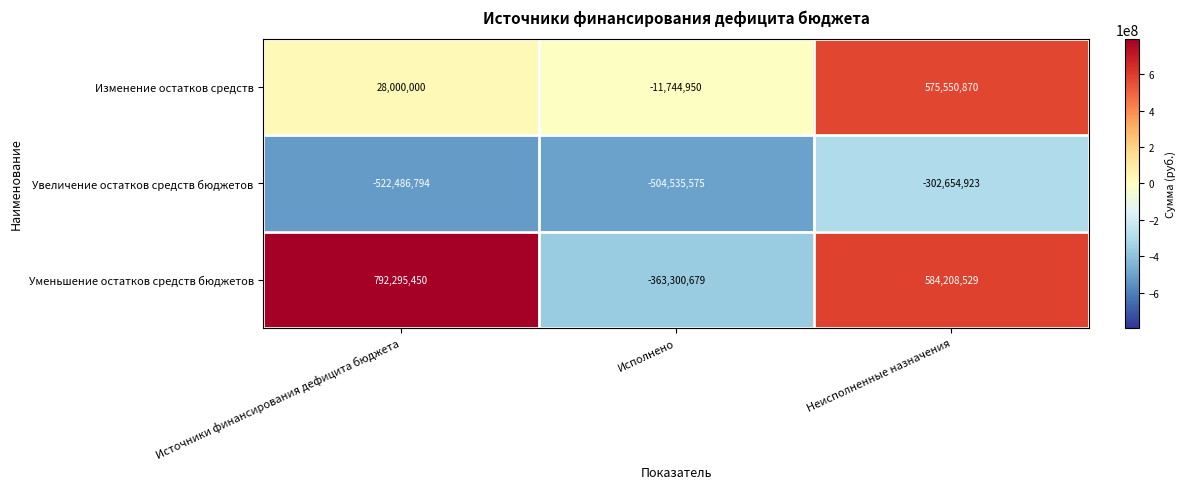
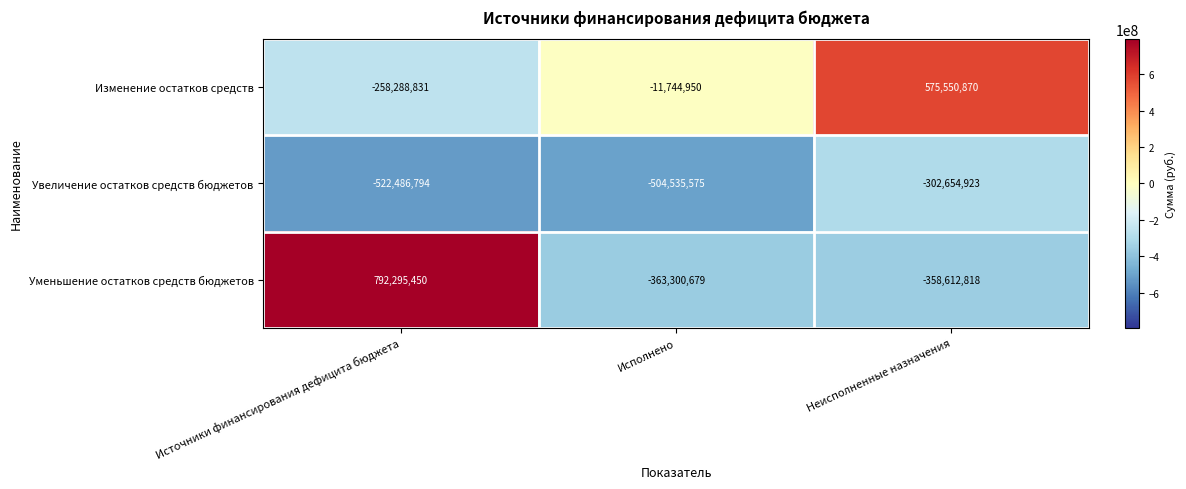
  {
    "Изменение остатков средств": {
-     "Источники финансирования дефицита бюджета": "28,000,000",
+     "Источники финансирования дефицита бюджета": "-258,288,831",
      "Исполнено": "-11,744,950",
      "Неисполненные назначения": "575,550,870"
    },
    "Увеличение остатков средств бюджетов": {
      "Источники финансирования дефицита бюджета": "-522,486,794",
      "Исполнено": "-504,535,575",
      "Неисполненные назначения": "-302,654,923"
    },
    "Уменьшение остатков средств бюджетов": {
      "Источники финансирования дефицита бюджета": "792,295,450",
      "Исполнено": "-363,300,679",
-     "Неисполненные назначения": "584,208,529"
+     "Неисполненные назначения": "-358,612,818"
    }
  }
